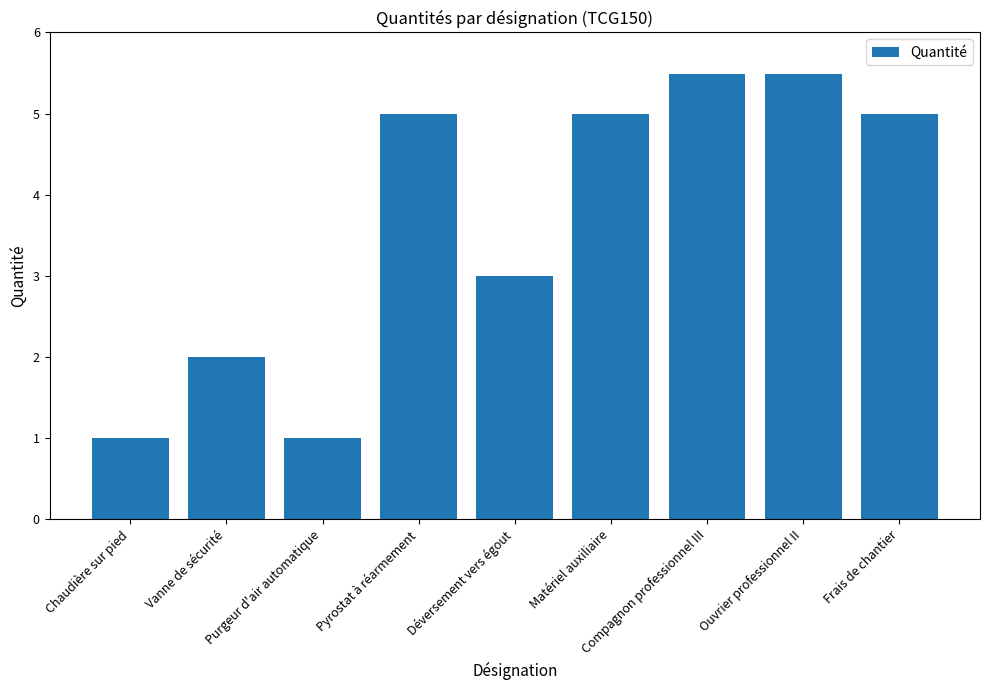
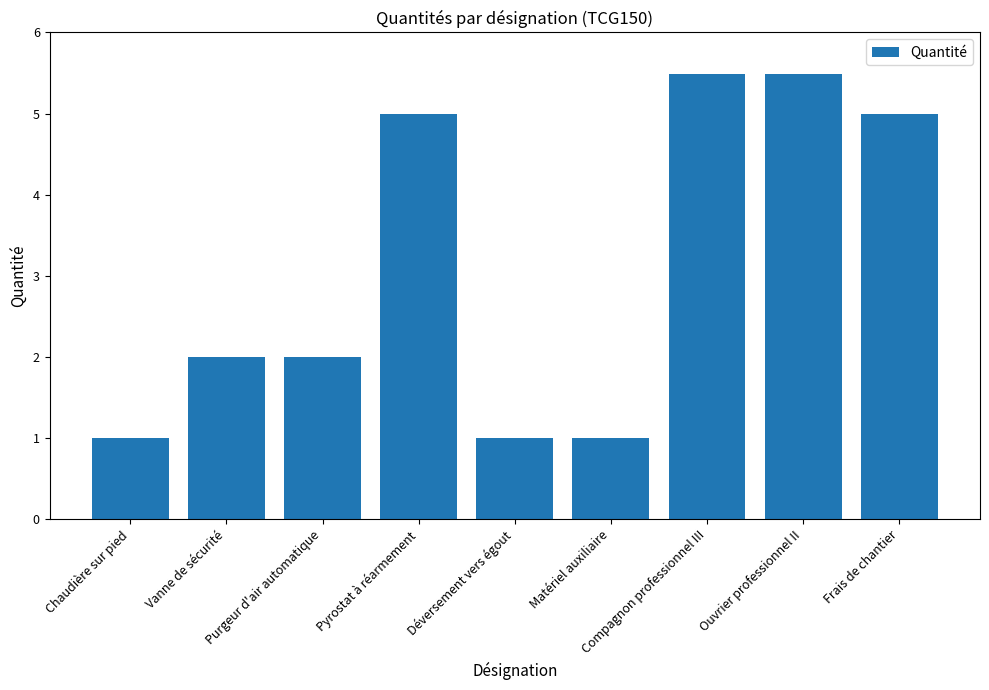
  {
    "Chaudière sur pied": 1,
    "Vanne de sécurité": 2,
-   "Purgeur d'air automatique": 1,
+   "Purgeur d'air automatique": 2,
    "Pyrostat à réarmement": 5,
-   "Déversement vers égout": 3,
-   "Matériel auxiliaire": 5,
+   "Déversement vers égout": 1,
+   "Matériel auxiliaire": 1,
    "Compagnon professionnel III": 5.5,
    "Ouvrier professionnel II": 5.5,
    "Frais de chantier": 5
  }
